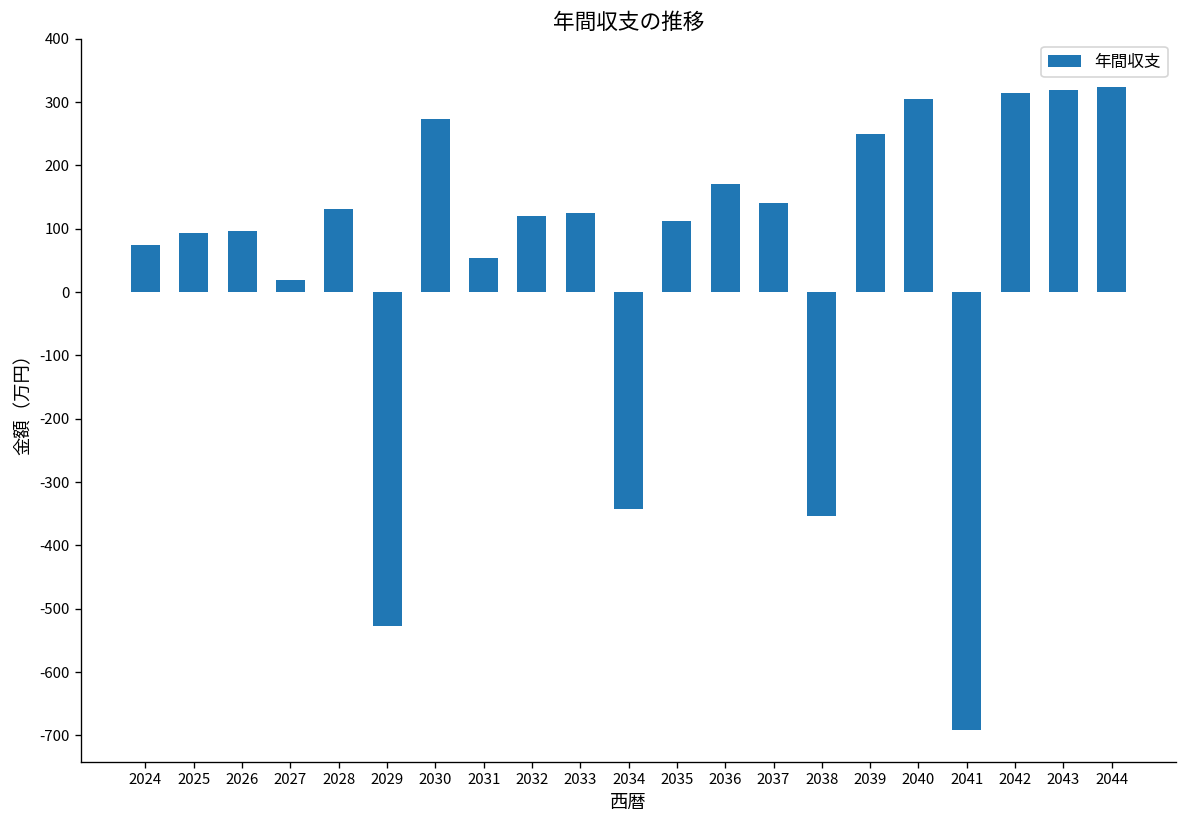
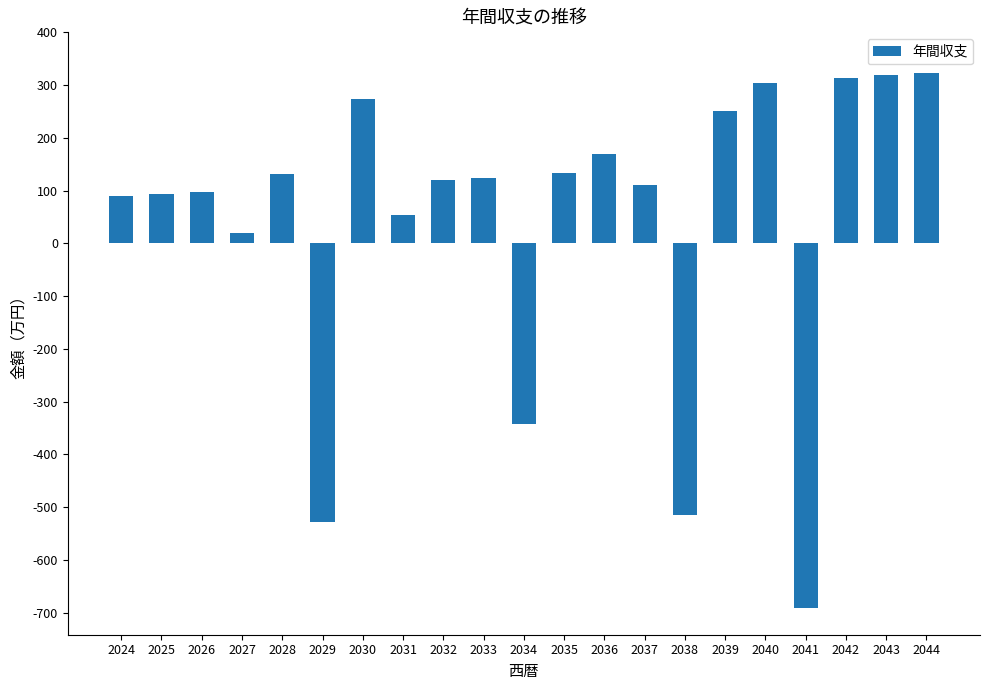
  {
-   "2024": 70,
+   "2024": 90,
    "2025": 90,
    "2026": 100,
    "2027": 20,
    "2028": 130,
    "2029": -530,
    "2030": 270,
    "2031": 50,
    "2032": 120,
    "2033": 120,
    "2034": -340,
-   "2035": 110,
+   "2035": 130,
    "2036": 170,
-   "2037": 140,
-   "2038": -350,
+   "2037": 110,
+   "2038": -510,
    "2039": 250,
    "2040": 300,
    "2041": -690,
    "2042": 310,
    "2043": 320,
    "2044": 320
  }
